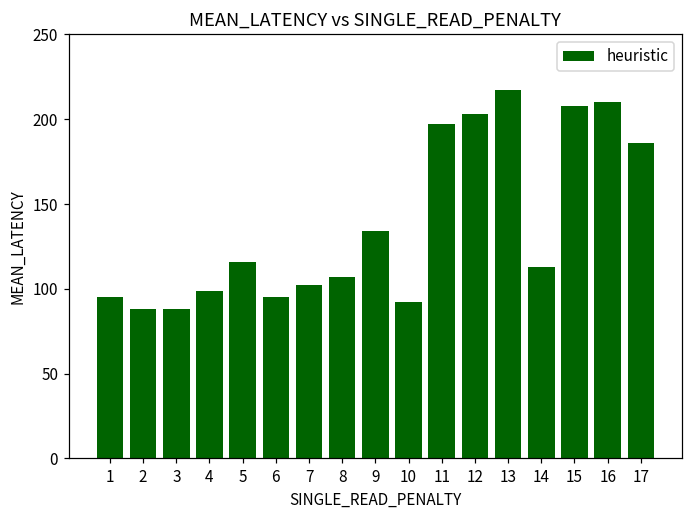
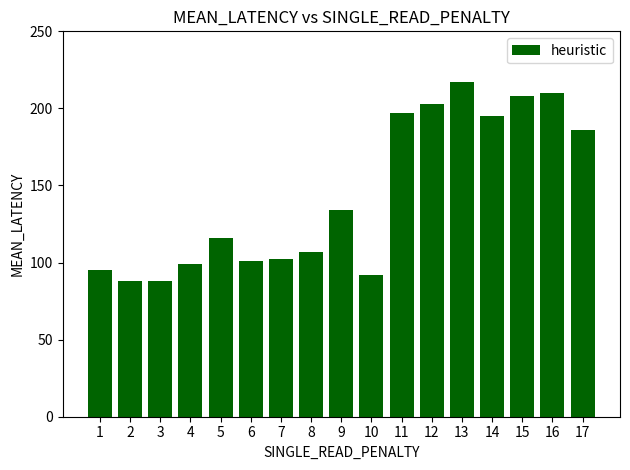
  {
    "1": 95,
    "2": 88,
    "3": 88,
    "4": 99,
    "5": 116,
-   "6": 95,
+   "6": 101,
    "7": 102,
    "8": 107,
    "9": 134,
    "10": 92,
    "11": 197,
    "12": 203,
    "13": 217,
-   "14": 113,
+   "14": 195,
    "15": 208,
    "16": 210,
    "17": 186
  }
